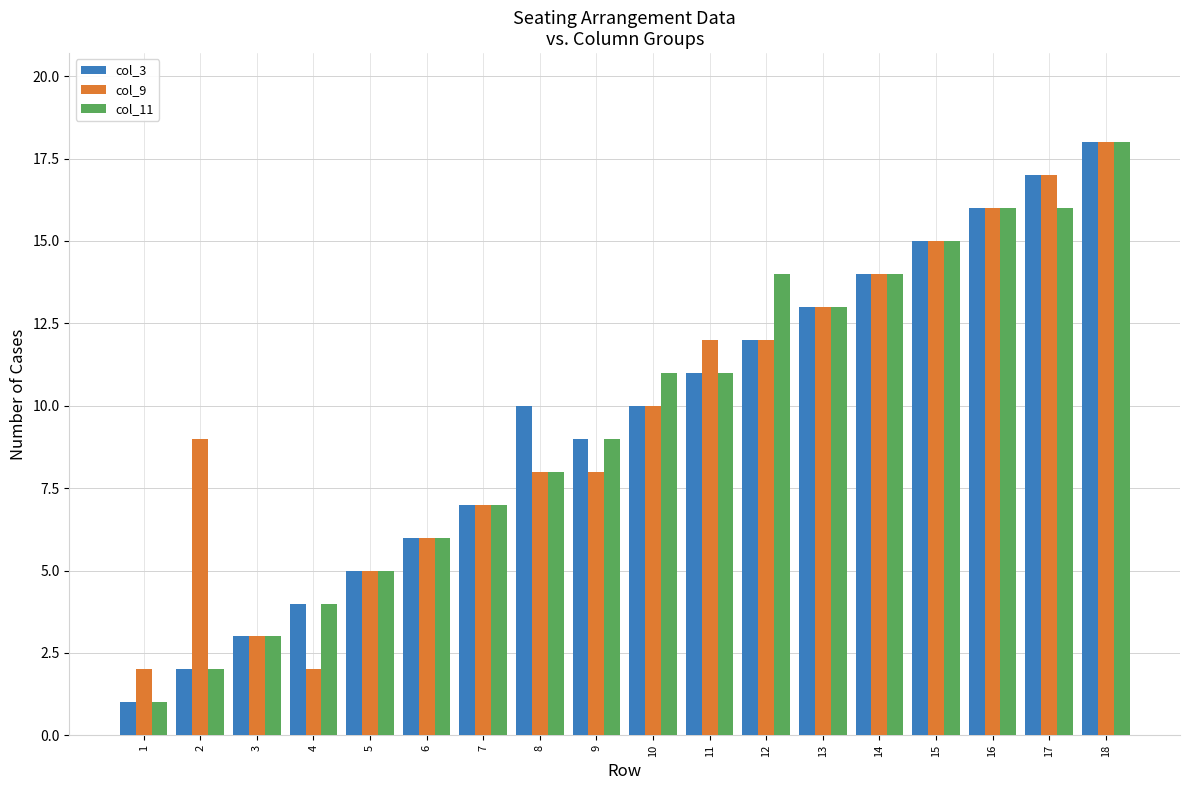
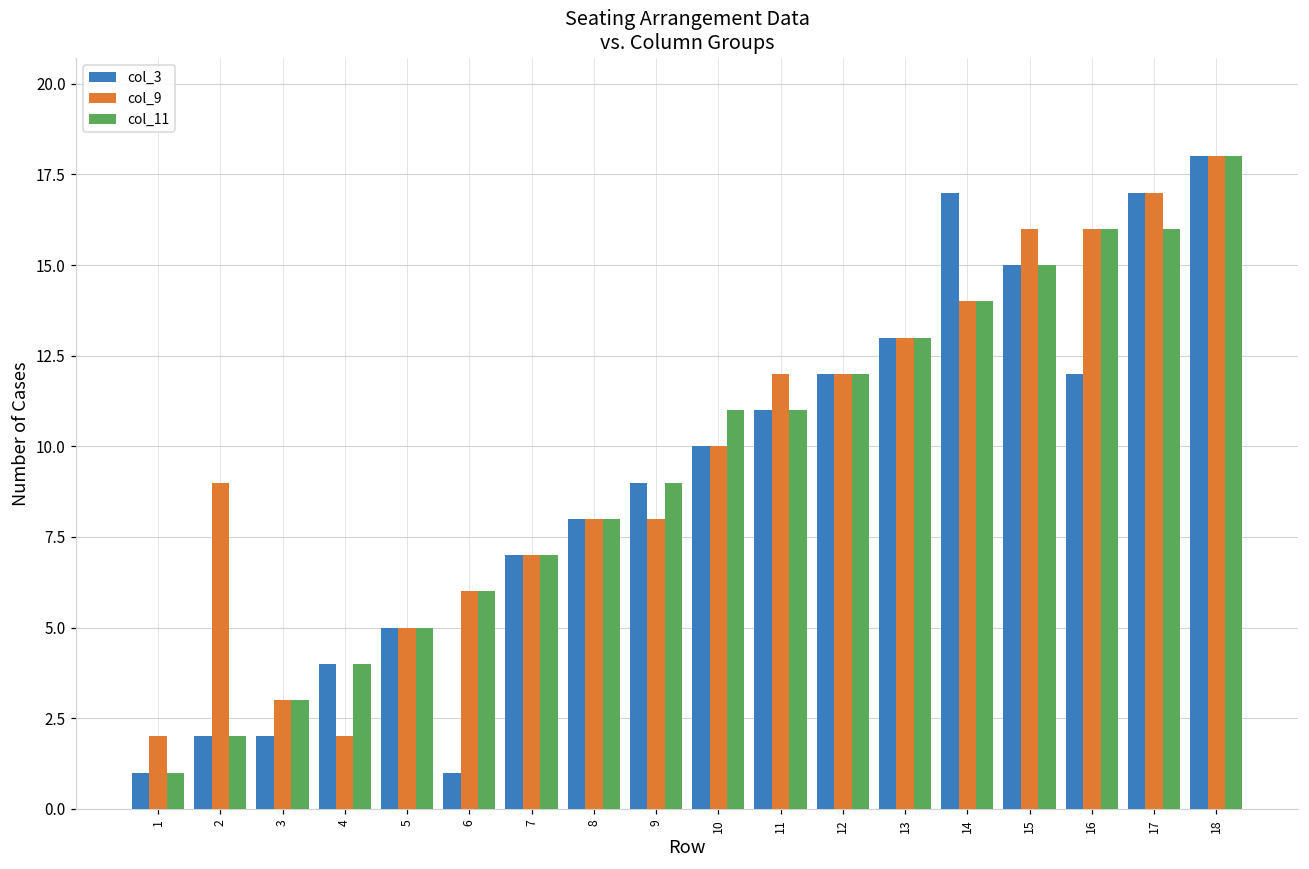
  {
    "col_3": {
      "1": 1,
      "2": 2,
-     "3": 3,
+     "3": 2,
      "4": 4,
      "5": 5,
-     "6": 6,
+     "6": 1,
      "7": 7,
-     "8": 10,
+     "8": 8,
      "9": 9,
      "10": 10,
      "11": 11,
      "12": 12,
      "13": 13,
-     "14": 14,
+     "14": 17,
      "15": 15,
-     "16": 16,
+     "16": 12,
      "17": 17,
      "18": 18
    },
    "col_9": {
      "1": 2,
      "2": 9,
      "3": 3,
      "4": 2,
      "5": 5,
      "6": 6,
      "7": 7,
      "8": 8,
      "9": 8,
      "10": 10,
      "11": 12,
      "12": 12,
      "13": 13,
      "14": 14,
-     "15": 15,
+     "15": 16,
      "16": 16,
      "17": 17,
      "18": 18
    },
    "col_11": {
      "1": 1,
      "2": 2,
      "3": 3,
      "4": 4,
      "5": 5,
      "6": 6,
      "7": 7,
      "8": 8,
      "9": 9,
      "10": 11,
      "11": 11,
-     "12": 14,
+     "12": 12,
      "13": 13,
      "14": 14,
      "15": 15,
      "16": 16,
      "17": 16,
      "18": 18
    }
  }
